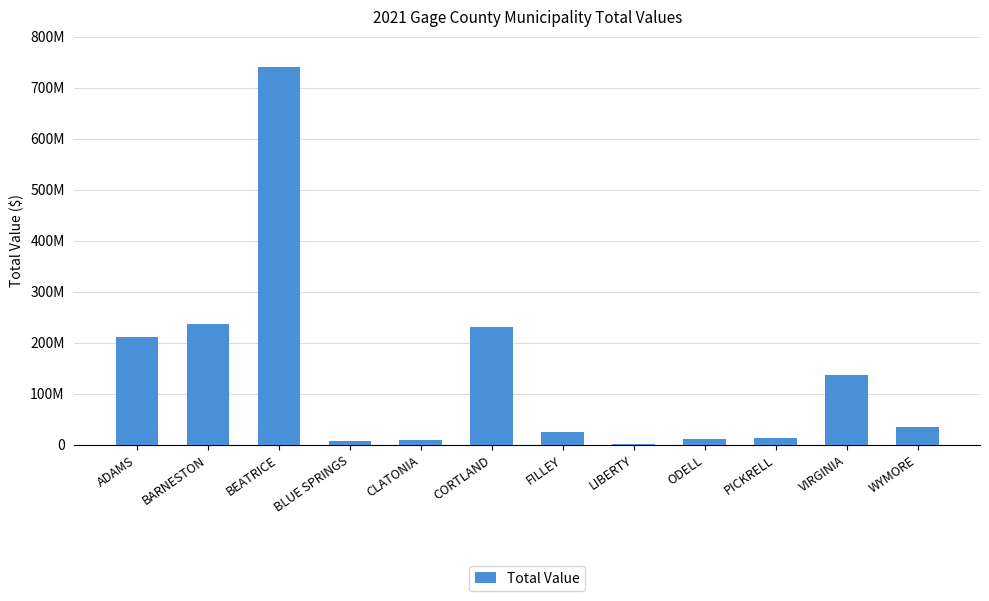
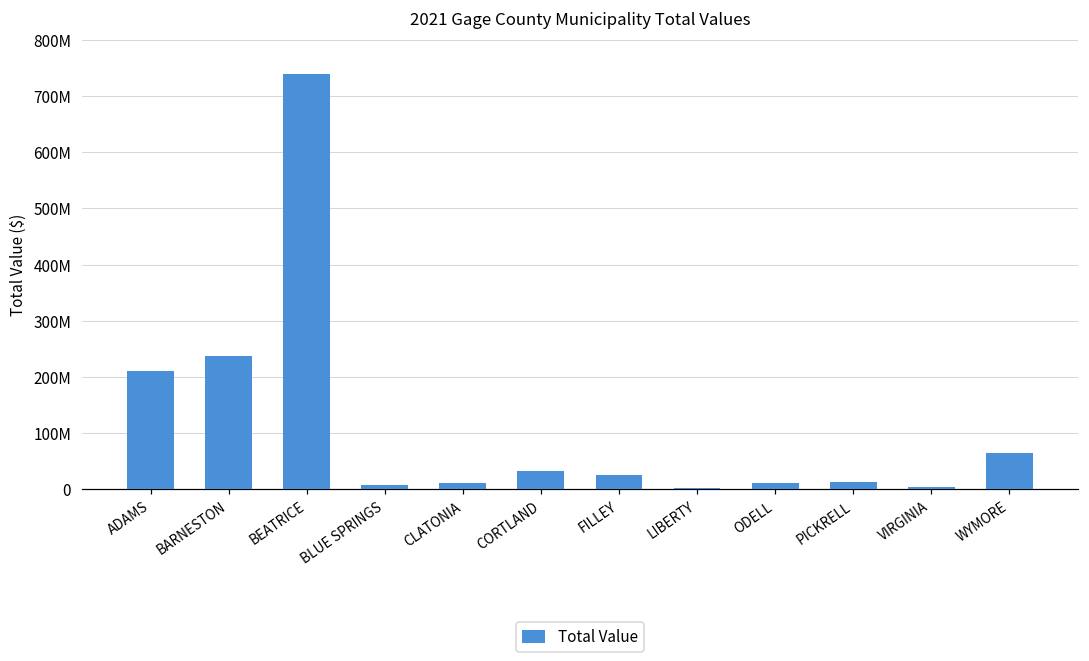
  {
    "ADAMS": 210000000,
    "BARNESTON": 240000000,
    "BEATRICE": 740000000,
    "BLUE SPRINGS": 10000000,
    "CLATONIA": 10000000,
-   "CORTLAND": 230000000,
+   "CORTLAND": 30000000,
    "FILLEY": 20000000,
    "ODELL": 10000000,
    "PICKRELL": 10000000,
-   "VIRGINIA": 140000000,
-   "WYMORE": 30000000
+   "VIRGINIA": 0,
+   "WYMORE": 60000000
  }
